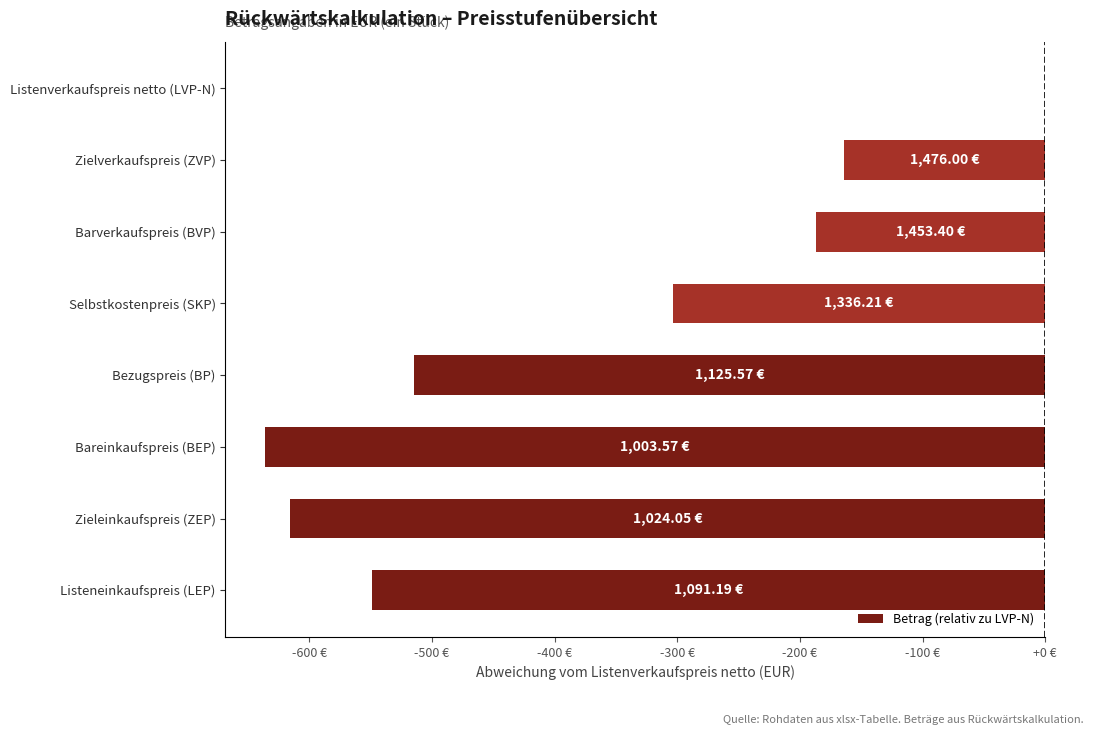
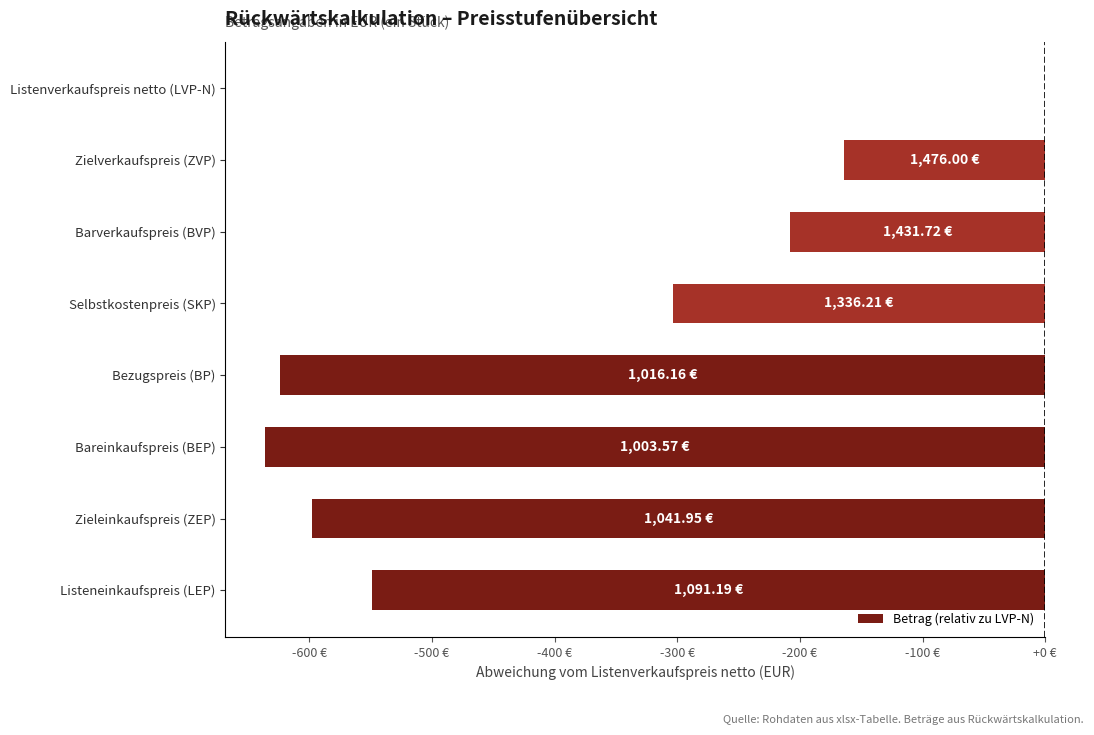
  {
-   "Barverkaufspreis (BVP)": "1,453.40",
-   "Bezugspreis (BP)": "1,125.57",
-   "Zieleinkaufspreis (ZEP)": "1,024.05"
+   "Barverkaufspreis (BVP)": "1,431.72",
+   "Bezugspreis (BP)": "1,016.16",
+   "Zieleinkaufspreis (ZEP)": "1,041.95"
  }
